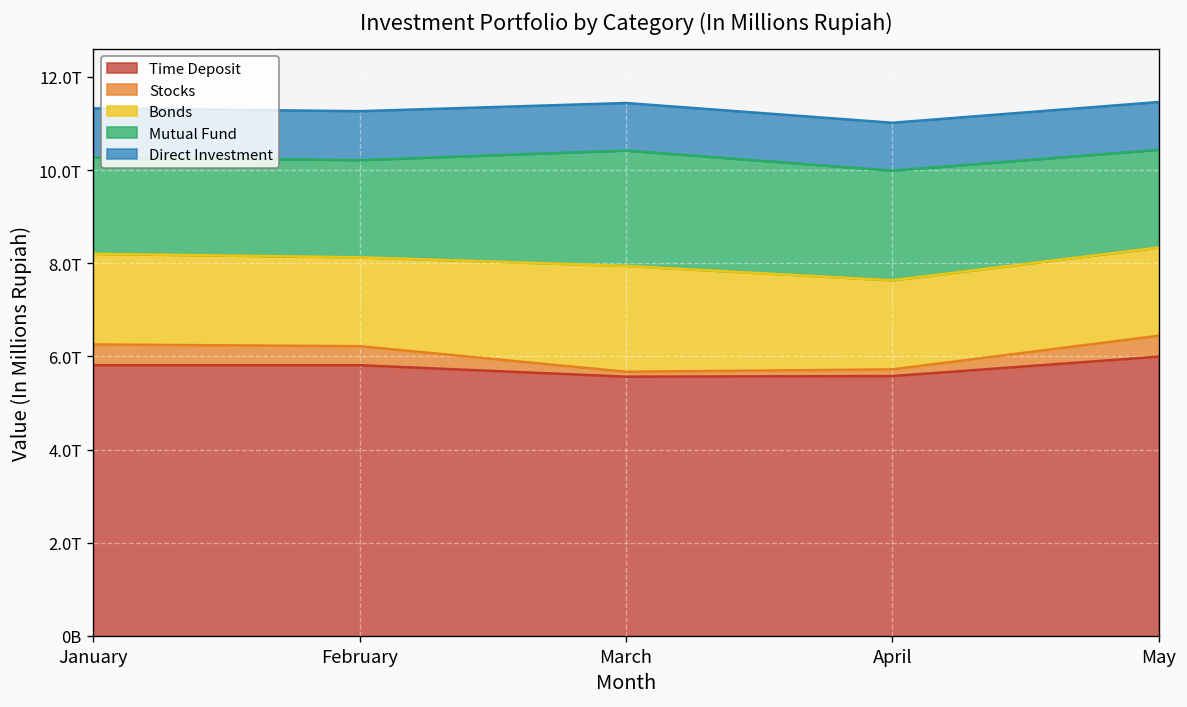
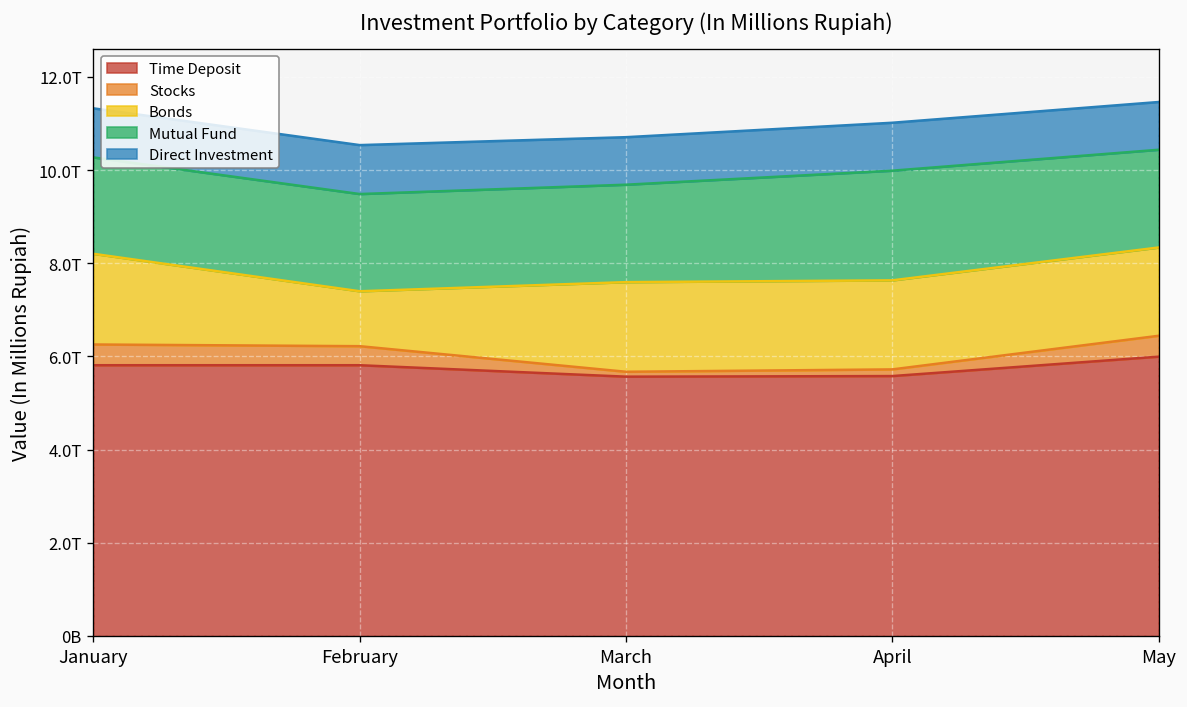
  {
    "Time Deposit": {
      "January": "5.8T",
      "February": "5.8T",
      "March": "5.6T",
      "April": "5.6T",
      "May": "6.0T"
    },
    "Stocks": {
      "January": "0.4T",
      "February": "0.4T",
      "March": "0.1T",
      "April": "0.1T",
      "May": "0.4T"
    },
    "Bonds": {
      "January": "1.9T",
-     "February": "1.9T",
-     "March": "2.3T",
+     "February": "1.2T",
+     "March": "1.9T",
      "April": "1.9T",
      "May": "1.9T"
    },
    "Mutual Fund": {
      "January": "2.1T",
      "February": "2.1T",
-     "March": "2.5T",
+     "March": "2.1T",
      "April": "2.4T",
      "May": "2.1T"
    },
    "Direct Investment": {
      "January": "1.1T",
      "February": "1.1T",
      "March": "1.0T",
      "April": "1.0T",
      "May": "1.0T"
    }
  }
